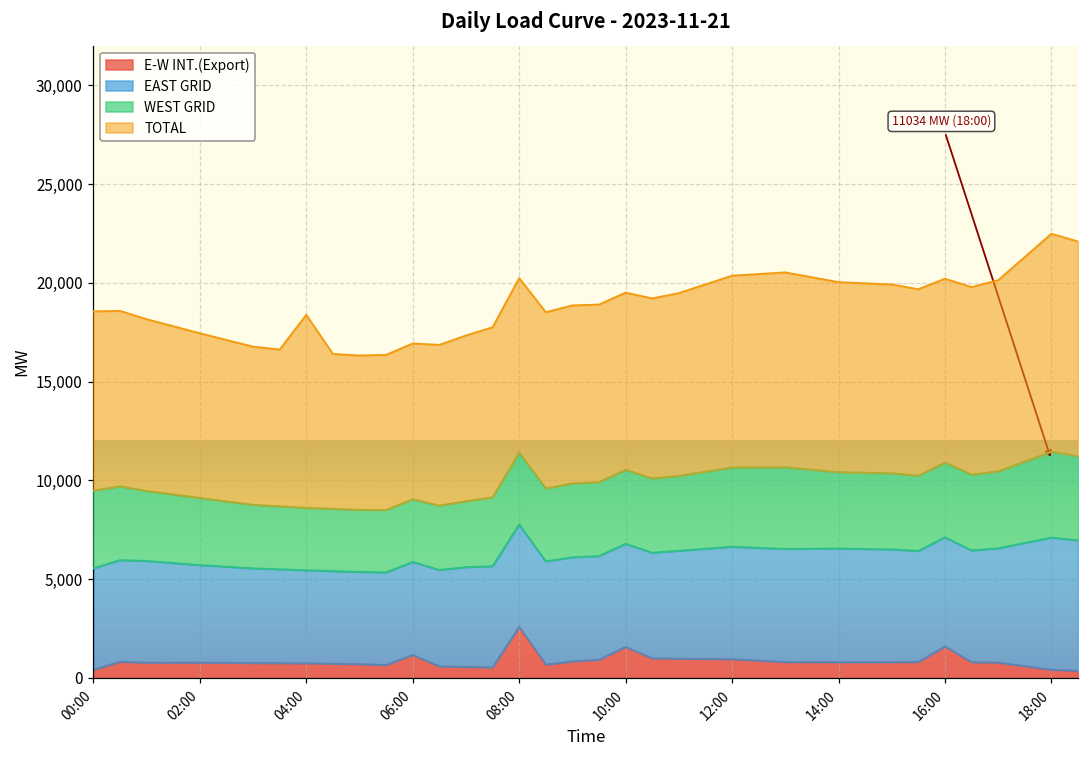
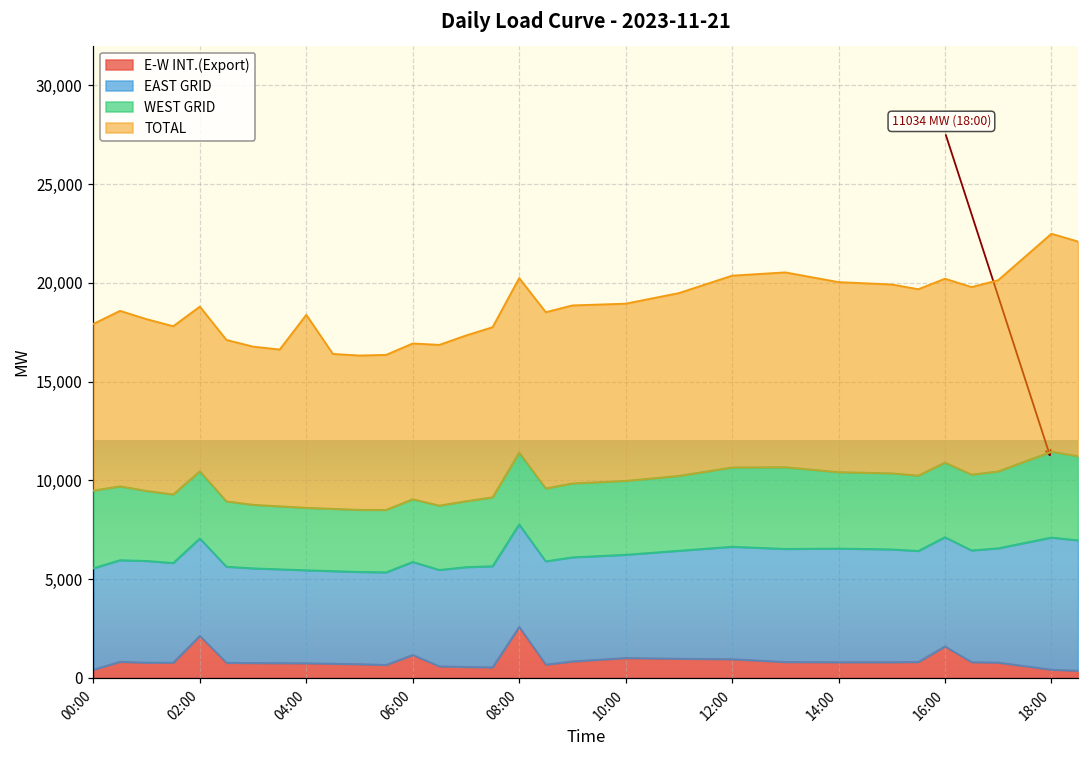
  {
    "E-W INT.(Export)": {
      "00:00": "400",
-     "02:00": "800",
+     "02:00": "2,100",
      "04:00": "700",
      "06:00": "1,200",
      "08:00": "2,600",
-     "10:00": "1,600",
+     "10:00": "1,000",
      "12:00": "1,000",
      "14:00": "800",
      "16:00": "1,600",
      "18:00": "400"
    },
    "EAST GRID": {
      "00:00": "5,100",
      "02:00": "4,900",
      "04:00": "4,700",
      "06:00": "4,700",
      "08:00": "5,200",
      "10:00": "5,200",
      "12:00": "5,700",
      "14:00": "5,800",
      "16:00": "5,500",
      "18:00": "6,700"
    },
    "WEST GRID": {
      "00:00": "3,900",
      "02:00": "3,400",
      "04:00": "3,200",
      "06:00": "3,200",
      "08:00": "3,600",
      "10:00": "3,700",
      "12:00": "4,000",
      "14:00": "3,900",
      "16:00": "3,800",
      "18:00": "4,300"
    },
    "TOTAL": {
-     "00:00": "9,100",
+     "00:00": "8,400",
      "02:00": "8,300",
      "04:00": "9,800",
      "06:00": "7,900",
      "08:00": "8,800",
      "10:00": "9,000",
      "12:00": "9,700",
      "14:00": "9,600",
      "18:00": "11,000"
    }
  }
